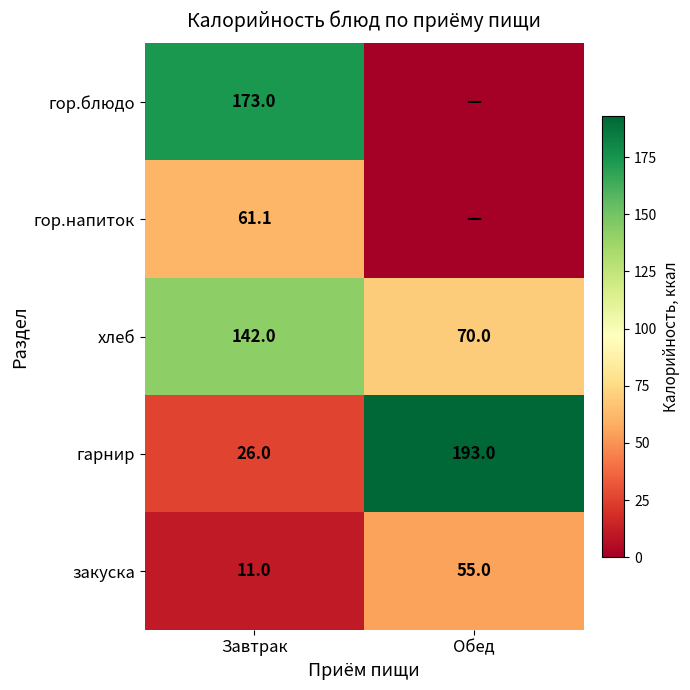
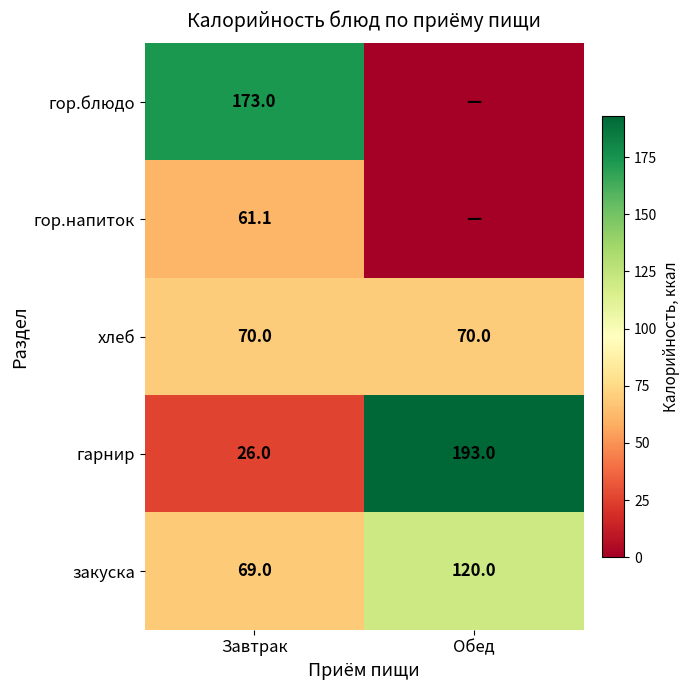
  {
    "гор.блюдо": {
      "Завтрак": 173.0
    },
    "гор.напиток": {
      "Завтрак": 61.1
    },
    "хлеб": {
-     "Завтрак": 142.0,
+     "Завтрак": 70.0,
      "Обед": 70.0
    },
    "гарнир": {
      "Завтрак": 26.0,
      "Обед": 193.0
    },
    "закуска": {
-     "Завтрак": 11.0,
-     "Обед": 55.0
+     "Завтрак": 69.0,
+     "Обед": 120.0
    }
  }
